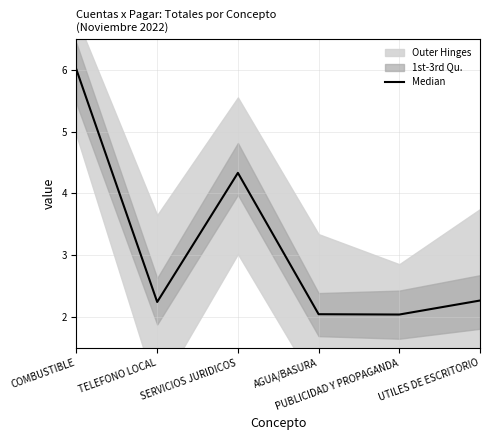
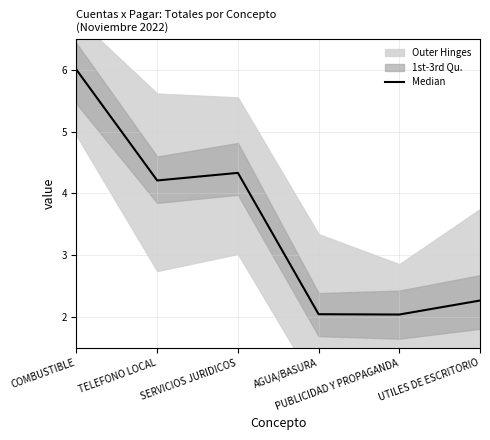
  {
    "Median": {
      "COMBUSTIBLE": 6.0,
-     "TELEFONO LOCAL": 2.2,
+     "TELEFONO LOCAL": 4.2,
      "SERVICIOS JURIDICOS": 4.3,
      "AGUA/BASURA": 2.0,
      "PUBLICIDAD Y PROPAGANDA": 2.0,
      "UTILES DE ESCRITORIO": 2.3
    }
  }
